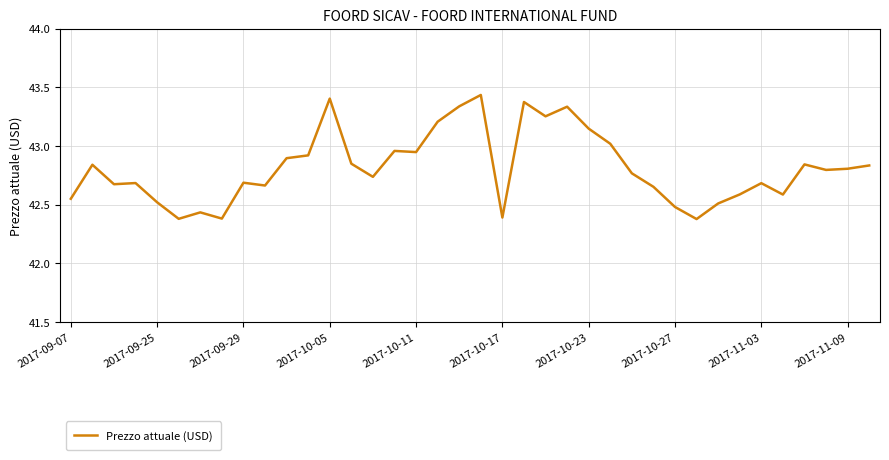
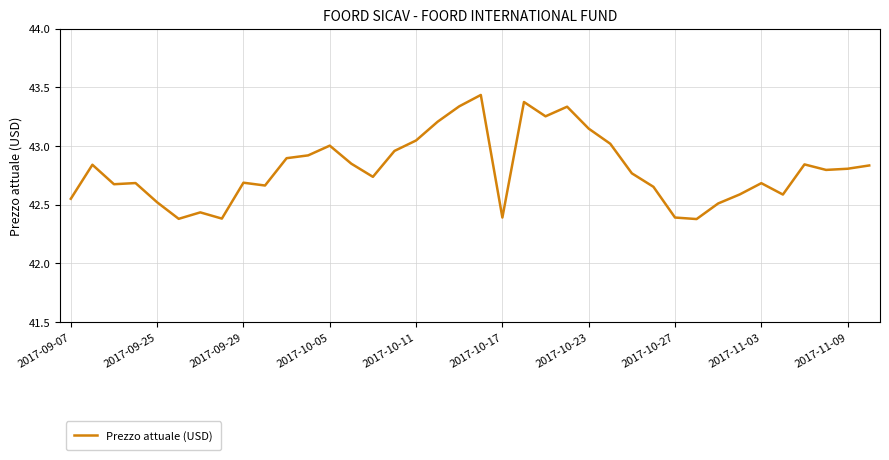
  {
    "2017-09-07": 42.55,
    "2017-09-25": 42.52,
    "2017-09-29": 42.69,
-   "2017-10-05": 43.40,
-   "2017-10-11": 42.95,
+   "2017-10-05": 43.00,
+   "2017-10-11": 43.05,
    "2017-10-17": 42.39,
    "2017-10-23": 43.15,
-   "2017-10-27": 42.48,
+   "2017-10-27": 42.39,
    "2017-11-03": 42.68,
    "2017-11-09": 42.81
  }
